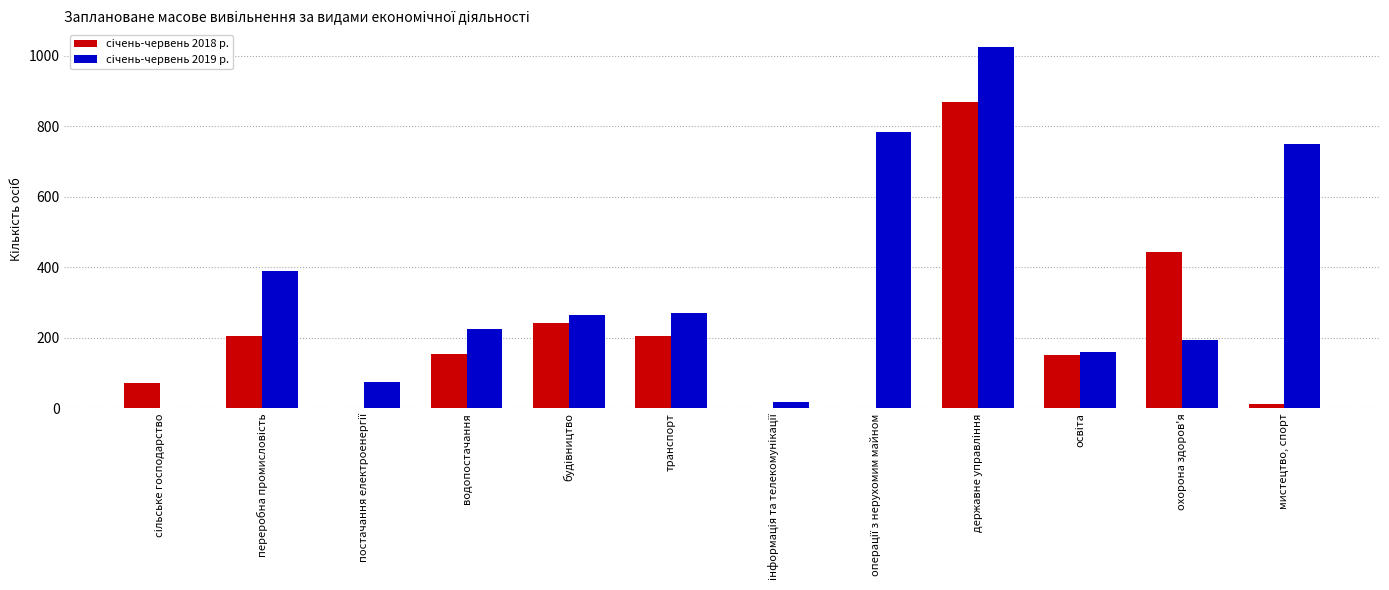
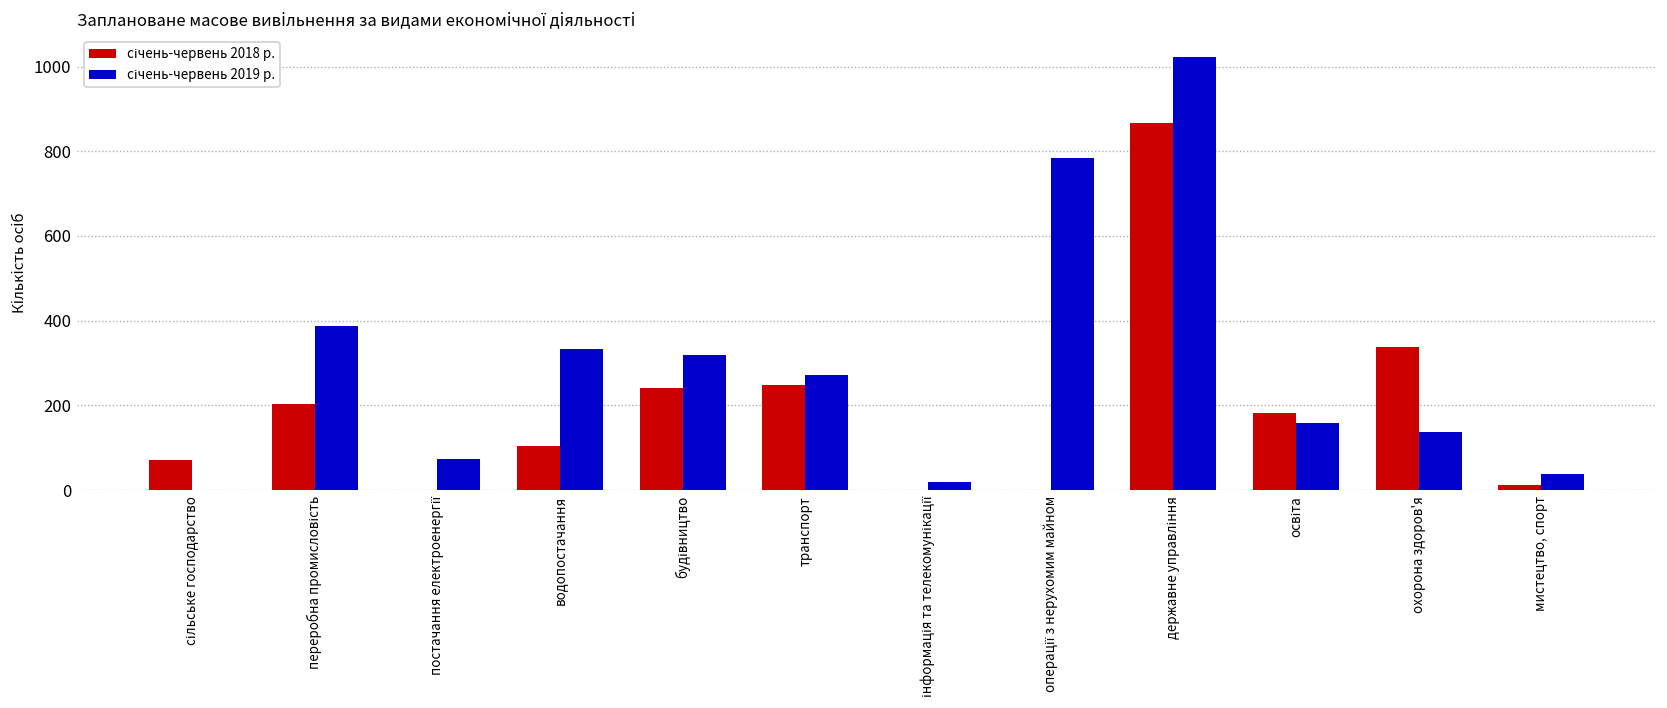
  {
    "січень-червень 2018 р.": {
      "сільське господарство": 70,
      "переробна промисловість": 200,
      "постачання електроенергії": 0,
-     "водопостачання": 160,
+     "водопостачання": 100,
      "будівництво": 240,
-     "транспорт": 200,
+     "транспорт": 250,
      "інформація та телекомунікації": 0,
      "операції з нерухомим майном": 0,
      "державне управління": 870,
-     "освіта": 150,
-     "охорона здоров'я": 440,
+     "освіта": 180,
+     "охорона здоров'я": 340,
      "мистецтво, спорт": 10
    },
    "січень-червень 2019 р.": {
      "сільське господарство": 0,
      "переробна промисловість": 390,
      "постачання електроенергії": 70,
-     "водопостачання": 230,
-     "будівництво": 270,
+     "водопостачання": 330,
+     "будівництво": 320,
      "транспорт": 270,
      "інформація та телекомунікації": 20,
      "операції з нерухомим майном": 780,
      "державне управління": 1020,
      "освіта": 160,
-     "охорона здоров'я": 200,
-     "мистецтво, спорт": 750
+     "охорона здоров'я": 140,
+     "мистецтво, спорт": 40
    }
  }
